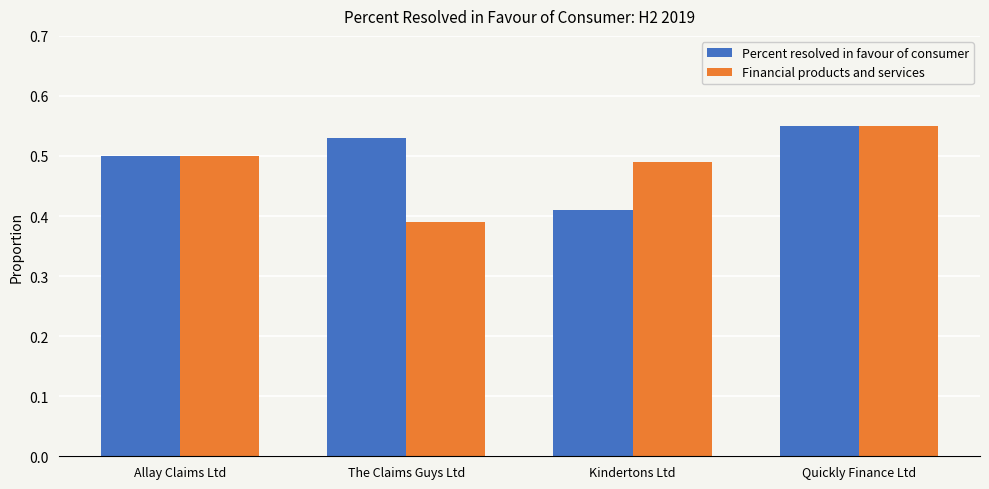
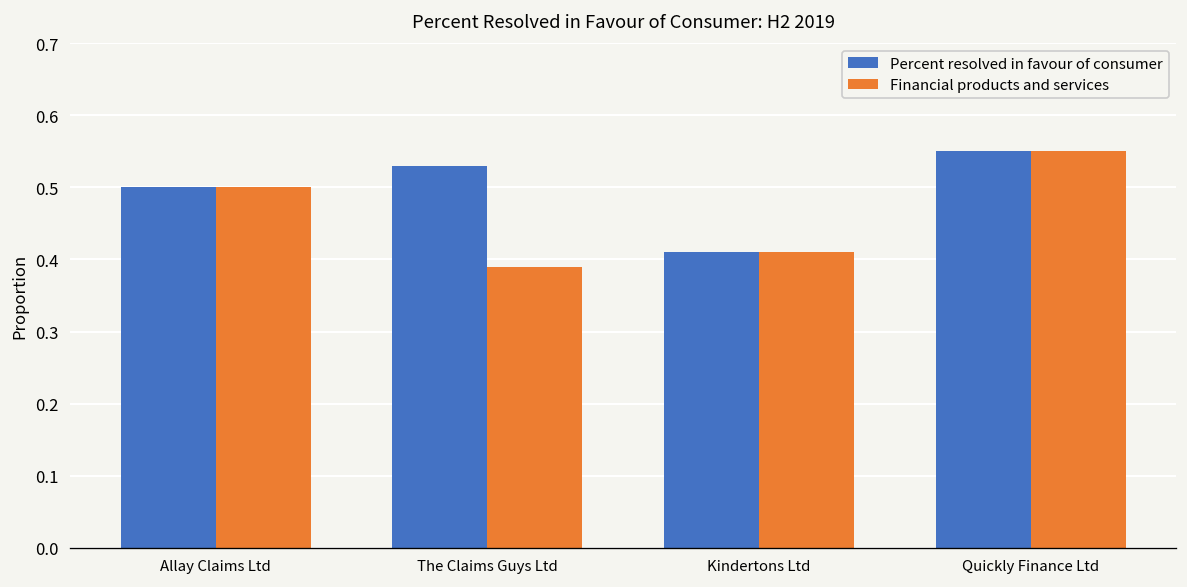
  {
    "Percent resolved in favour of consumer": {
      "Allay Claims Ltd": 0.50,
      "The Claims Guys Ltd": 0.53,
      "Kindertons Ltd": 0.41,
      "Quickly Finance Ltd": 0.55
    },
    "Financial products and services": {
      "Allay Claims Ltd": 0.50,
      "The Claims Guys Ltd": 0.39,
-     "Kindertons Ltd": 0.49,
+     "Kindertons Ltd": 0.41,
      "Quickly Finance Ltd": 0.55
    }
  }
